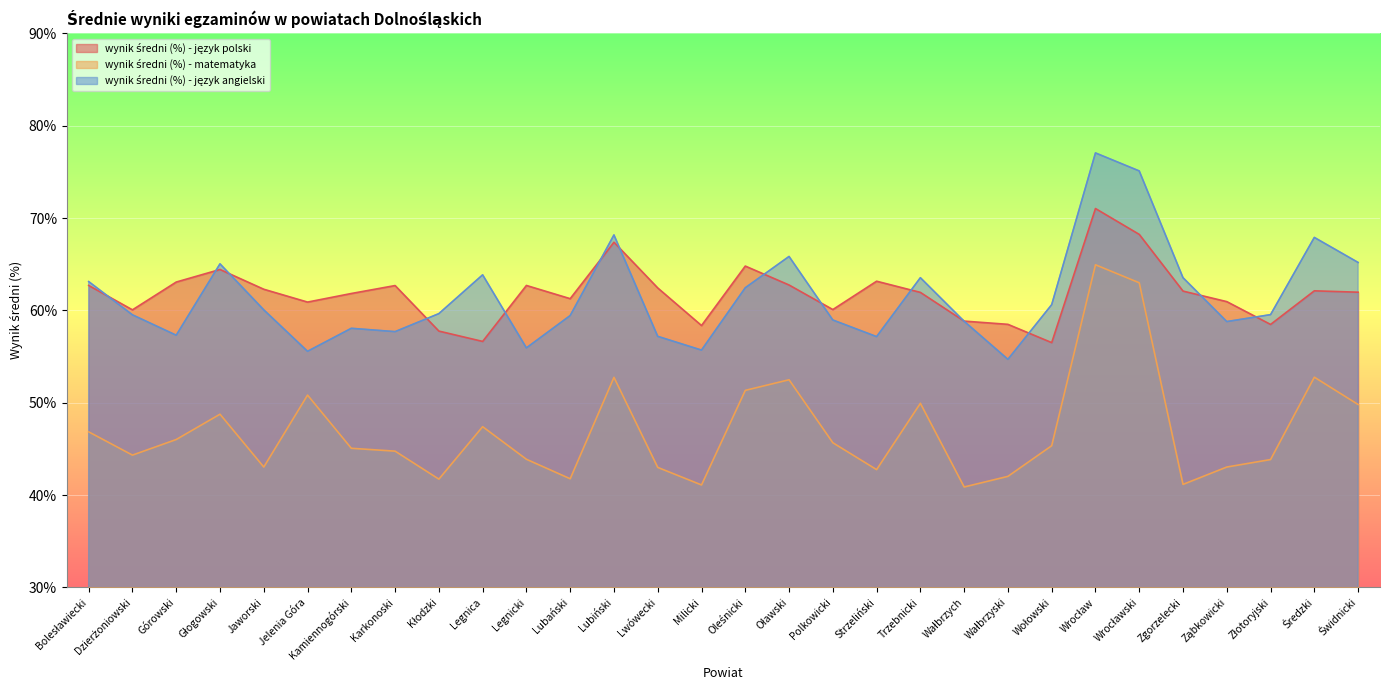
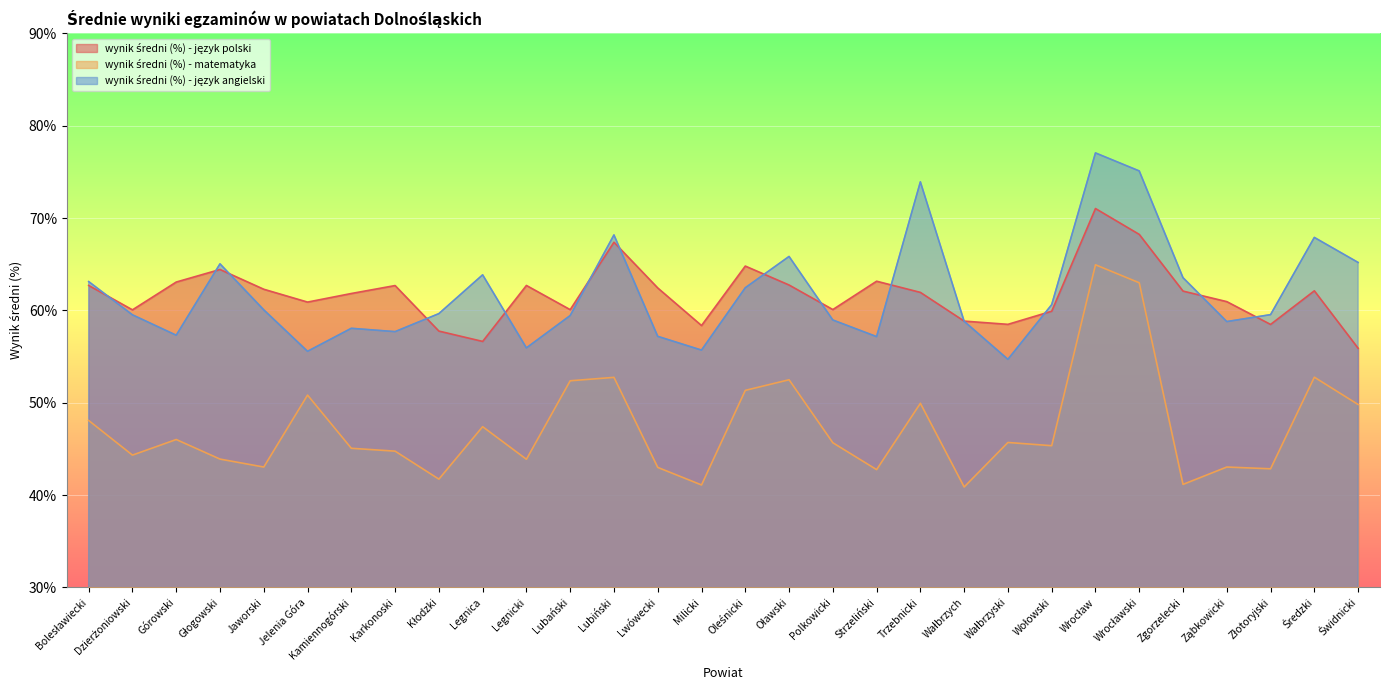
  {
    "wynik średni (%) - język polski": {
      "Bolesławiecki": "63%",
      "Dzierżoniowski": "60%",
      "Górowski": "63%",
      "Głogowski": "64%",
      "Jaworski": "62%",
      "Jelenia Góra": "61%",
      "Kamiennogórski": "62%",
      "Karkonoski": "63%",
      "Kłodzki": "58%",
      "Legnica": "57%",
      "Legnicki": "63%",
-     "Lubański": "61%",
+     "Lubański": "60%",
      "Lubiński": "67%",
      "Lwówecki": "62%",
      "Milicki": "58%",
      "Oleśnicki": "65%",
      "Oławski": "63%",
      "Polkowicki": "60%",
      "Strzeliński": "63%",
      "Trzebnicki": "62%",
      "Wałbrzyski": "58%",
-     "Wołowski": "57%",
+     "Wołowski": "60%",
      "Wrocław": "71%",
      "Wrocławski": "68%",
      "Zgorzelecki": "62%",
      "Ząbkowicki": "61%",
      "Złotoryjski": "58%",
      "Średzki": "62%",
-     "Świdnicki": "62%"
+     "Świdnicki": "56%"
    },
    "wynik średni (%) - matematyka": {
-     "Bolesławiecki": "47%",
+     "Bolesławiecki": "48%",
      "Dzierżoniowski": "44%",
      "Górowski": "46%",
-     "Głogowski": "49%",
+     "Głogowski": "44%",
      "Jaworski": "43%",
      "Jelenia Góra": "51%",
      "Kamiennogórski": "45%",
      "Karkonoski": "45%",
      "Kłodzki": "42%",
      "Legnica": "47%",
      "Legnicki": "44%",
-     "Lubański": "42%",
+     "Lubański": "52%",
      "Lubiński": "53%",
      "Lwówecki": "43%",
      "Milicki": "41%",
      "Oleśnicki": "51%",
      "Oławski": "52%",
      "Polkowicki": "46%",
      "Strzeliński": "43%",
      "Trzebnicki": "50%",
      "Wałbrzych": "41%",
-     "Wałbrzyski": "42%",
+     "Wałbrzyski": "46%",
      "Wołowski": "45%",
      "Wrocław": "65%",
      "Wrocławski": "63%",
      "Zgorzelecki": "41%",
      "Ząbkowicki": "43%",
-     "Złotoryjski": "44%",
+     "Złotoryjski": "43%",
      "Średzki": "53%",
      "Świdnicki": "50%"
    },
    "wynik średni (%) - język angielski": {
      "Bolesławiecki": "63%",
      "Dzierżoniowski": "60%",
      "Górowski": "57%",
      "Głogowski": "65%",
      "Jaworski": "60%",
      "Jelenia Góra": "56%",
      "Kamiennogórski": "58%",
      "Karkonoski": "58%",
      "Kłodzki": "60%",
      "Legnica": "64%",
      "Legnicki": "56%",
      "Lubański": "59%",
      "Lubiński": "68%",
      "Lwówecki": "57%",
      "Milicki": "56%",
      "Oleśnicki": "62%",
      "Oławski": "66%",
      "Polkowicki": "59%",
      "Strzeliński": "57%",
-     "Trzebnicki": "64%",
+     "Trzebnicki": "74%",
      "Wałbrzyski": "55%",
      "Wołowski": "61%",
      "Wrocław": "77%",
      "Wrocławski": "75%",
      "Zgorzelecki": "64%",
      "Ząbkowicki": "59%",
      "Złotoryjski": "60%",
      "Średzki": "68%",
      "Świdnicki": "65%"
    }
  }
